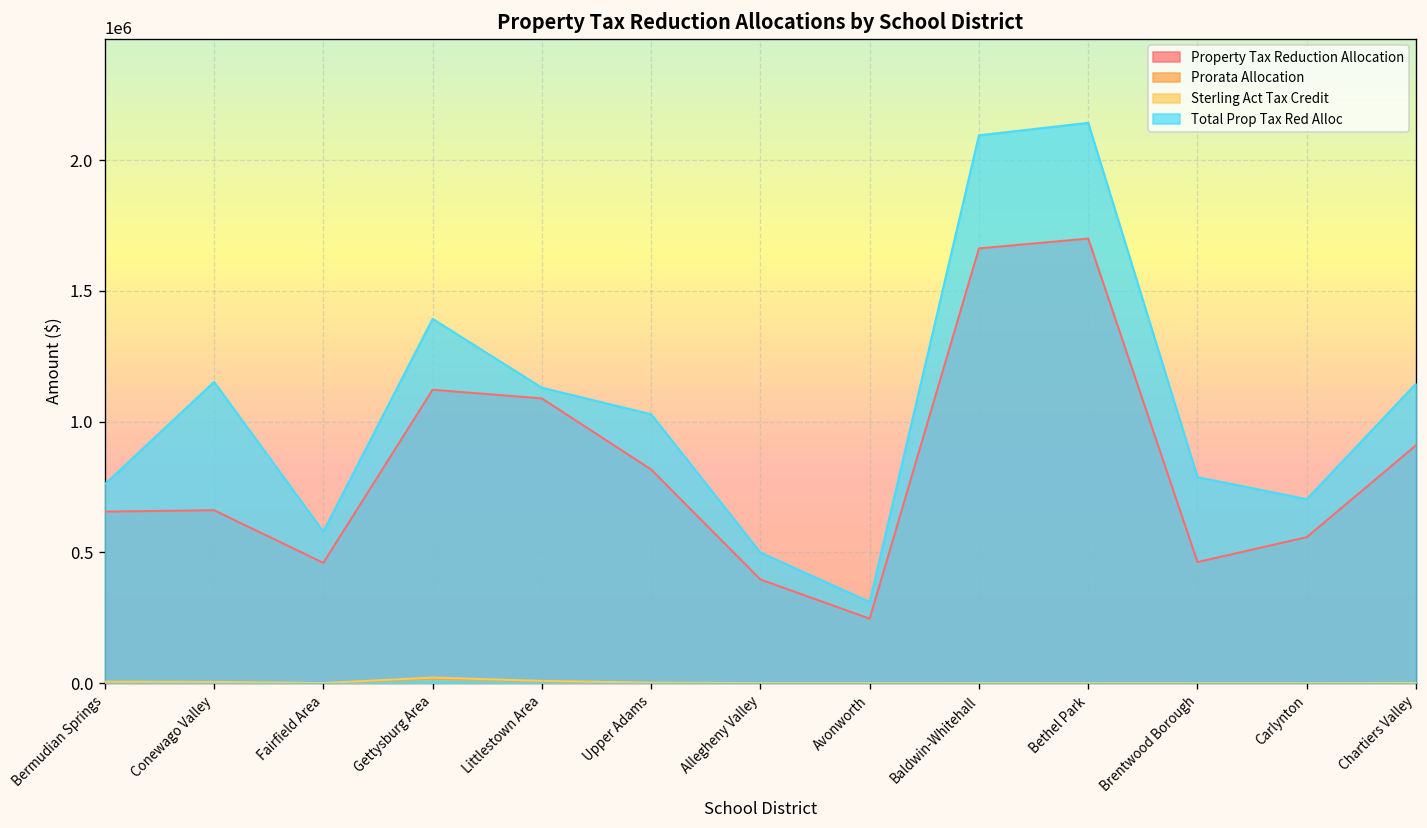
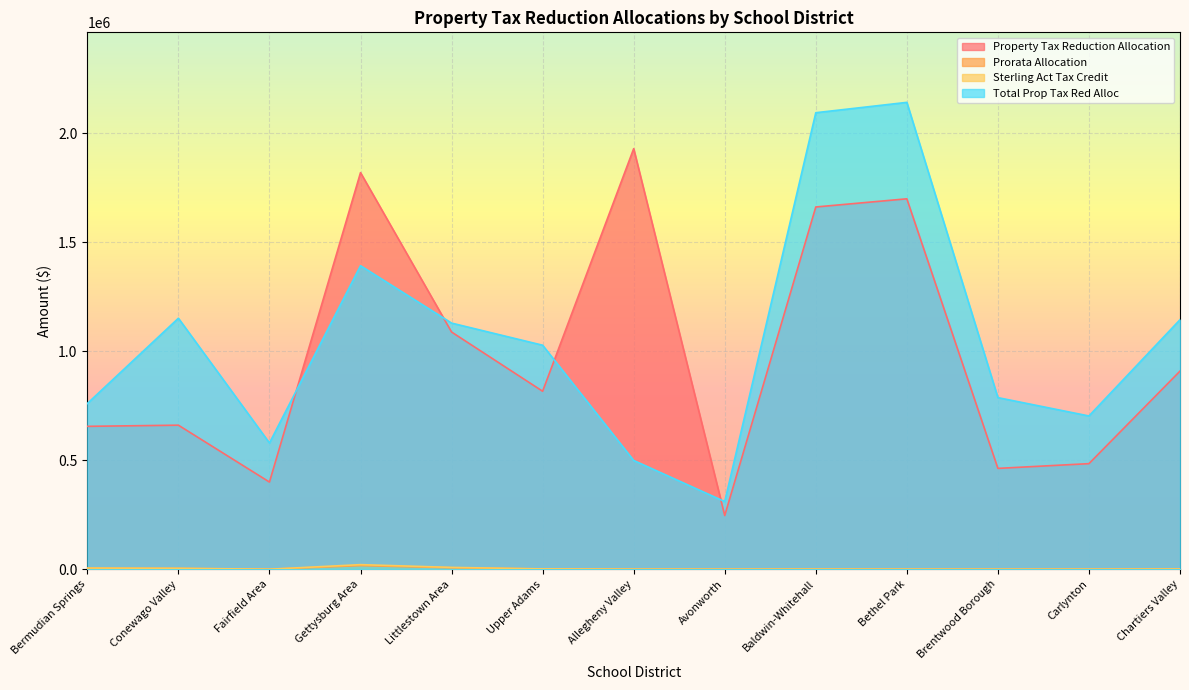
  {
    "Property Tax Reduction Allocation": {
      "Bermudian Springs": 660000,
      "Conewago Valley": 660000,
-     "Fairfield Area": 460000,
-     "Gettysburg Area": 1120000,
+     "Fairfield Area": 400000,
+     "Gettysburg Area": 1820000,
      "Littlestown Area": 1090000,
      "Upper Adams": 820000,
-     "Allegheny Valley": 400000,
+     "Allegheny Valley": 1930000,
      "Avonworth": 250000,
      "Baldwin-Whitehall": 1660000,
      "Bethel Park": 1700000,
      "Brentwood Borough": 460000,
-     "Carlynton": 560000,
+     "Carlynton": 480000,
      "Chartiers Valley": 910000
    },
    "Total Prop Tax Red Alloc": {
      "Bermudian Springs": 760000,
      "Conewago Valley": 1150000,
      "Fairfield Area": 580000,
      "Gettysburg Area": 1390000,
      "Littlestown Area": 1130000,
      "Upper Adams": 1030000,
      "Allegheny Valley": 500000,
      "Avonworth": 310000,
      "Baldwin-Whitehall": 2090000,
      "Bethel Park": 2140000,
      "Brentwood Borough": 790000,
      "Carlynton": 700000,
      "Chartiers Valley": 1150000
    }
  }
